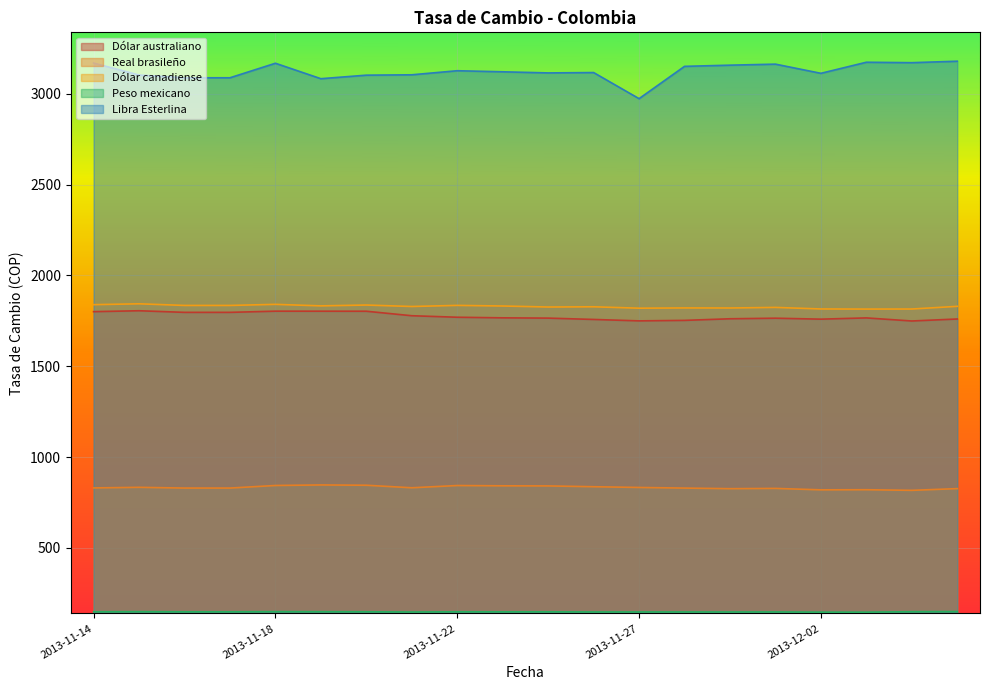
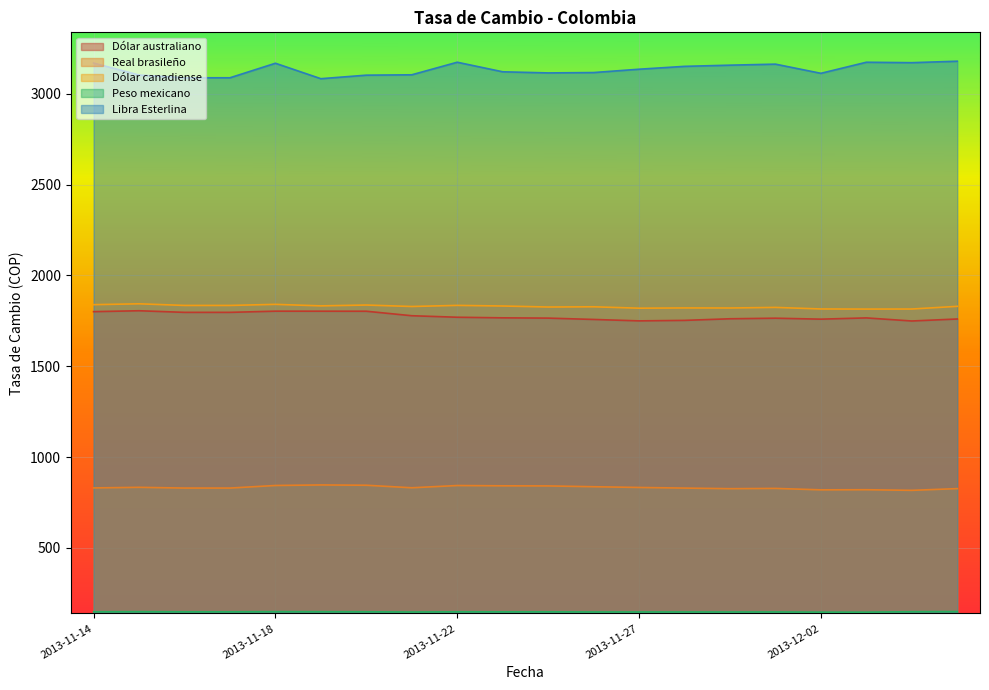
  {
    "Peso mexicano": {
      "2013-11-14": 150,
      "2013-11-18": 150,
      "2013-11-22": 150,
      "2013-11-27": 150,
      "2013-12-02": 150
    },
    "Libra Esterlina": {
      "2013-11-18": 3170,
-     "2013-11-22": 3130,
-     "2013-11-27": 2970,
+     "2013-11-22": 3170,
+     "2013-11-27": 3140,
      "2013-12-02": 3110
    }
  }
